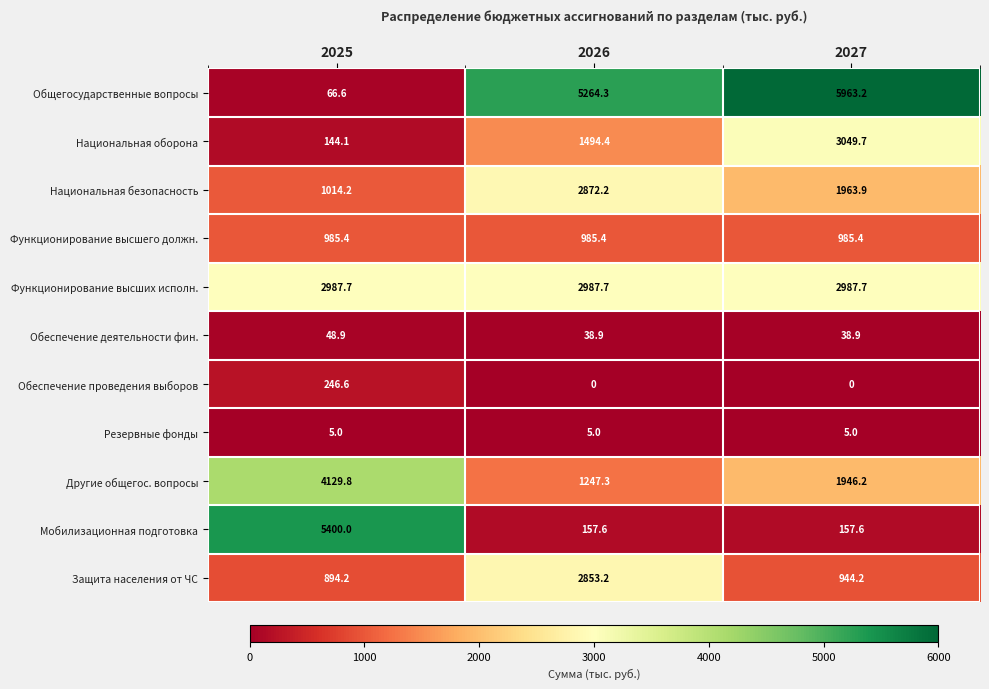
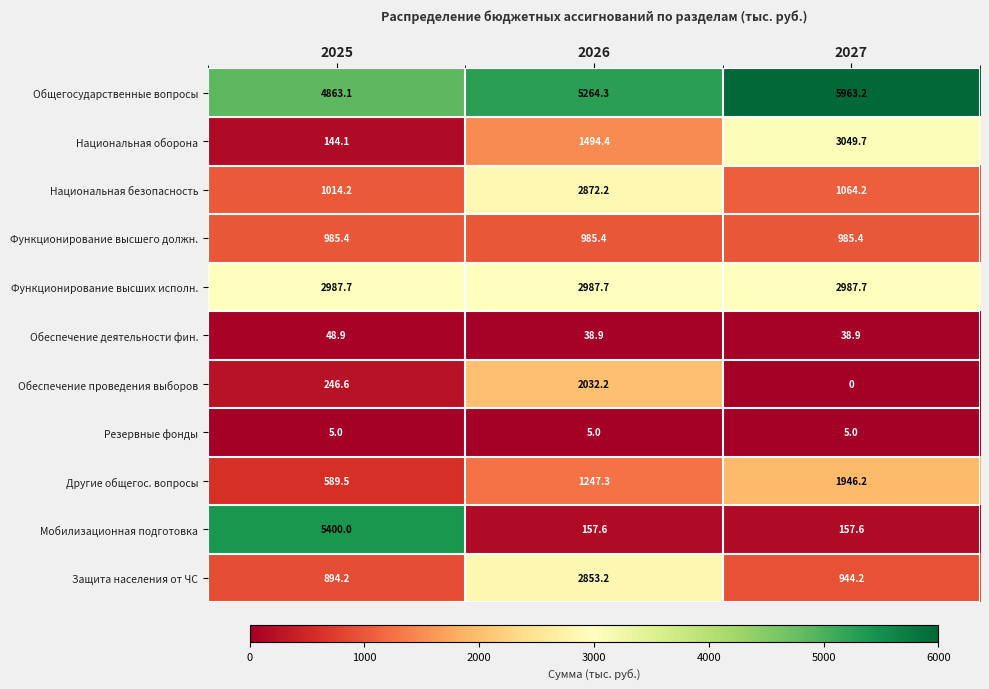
  {
    "Общегосударственные вопросы": {
-     "2025": 66.6,
+     "2025": 4863.1,
      "2026": 5264.3,
      "2027": 5963.2
    },
    "Национальная оборона": {
      "2025": 144.1,
      "2026": 1494.4,
      "2027": 3049.7
    },
    "Национальная безопасность": {
      "2025": 1014.2,
      "2026": 2872.2,
-     "2027": 1963.9
+     "2027": 1064.2
    },
    "Функционирование высшего должн.": {
      "2025": 985.4,
      "2026": 985.4,
      "2027": 985.4
    },
    "Функционирование высших исполн.": {
      "2025": 2987.7,
      "2026": 2987.7,
      "2027": 2987.7
    },
    "Обеспечение деятельности фин.": {
      "2025": 48.9,
      "2026": 38.9,
      "2027": 38.9
    },
    "Обеспечение проведения выборов": {
      "2025": 246.6,
-     "2026": 0,
+     "2026": 2032.2,
      "2027": 0
    },
    "Резервные фонды": {
      "2025": 5.0,
      "2026": 5.0,
      "2027": 5.0
    },
    "Другие общегос. вопросы": {
-     "2025": 4129.8,
+     "2025": 589.5,
      "2026": 1247.3,
      "2027": 1946.2
    },
    "Мобилизационная подготовка": {
      "2025": 5400.0,
      "2026": 157.6,
      "2027": 157.6
    },
    "Защита населения от ЧС": {
      "2025": 894.2,
      "2026": 2853.2,
      "2027": 944.2
    }
  }
